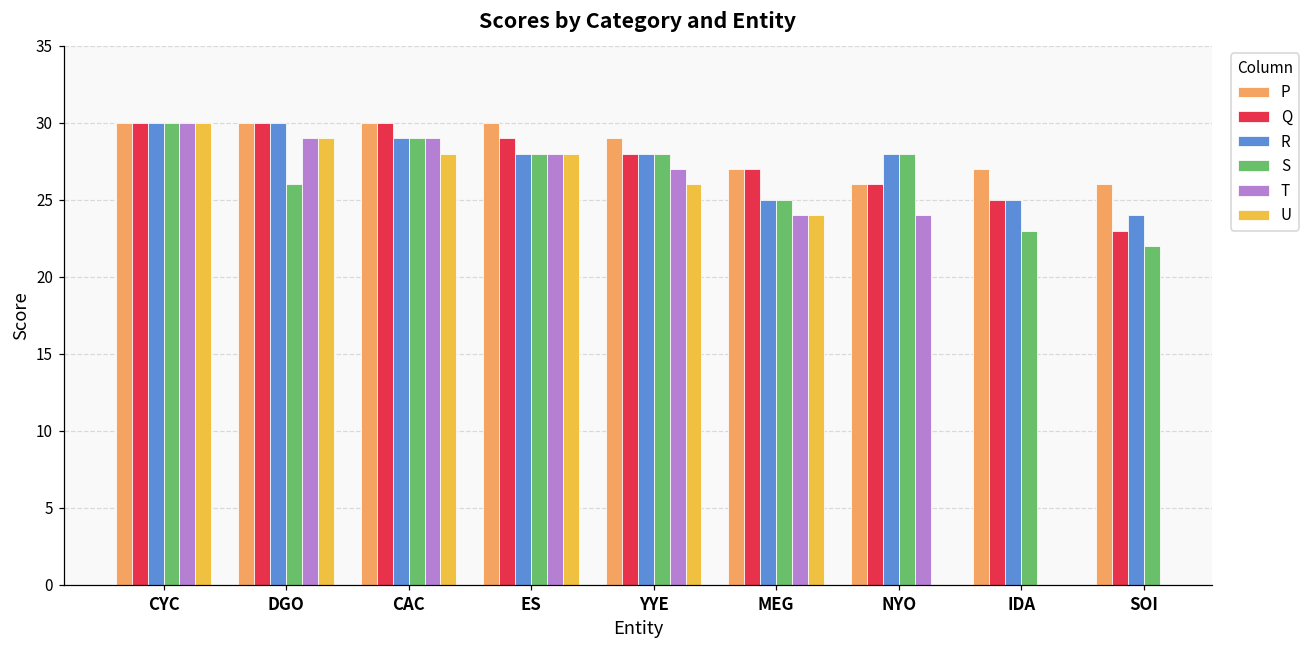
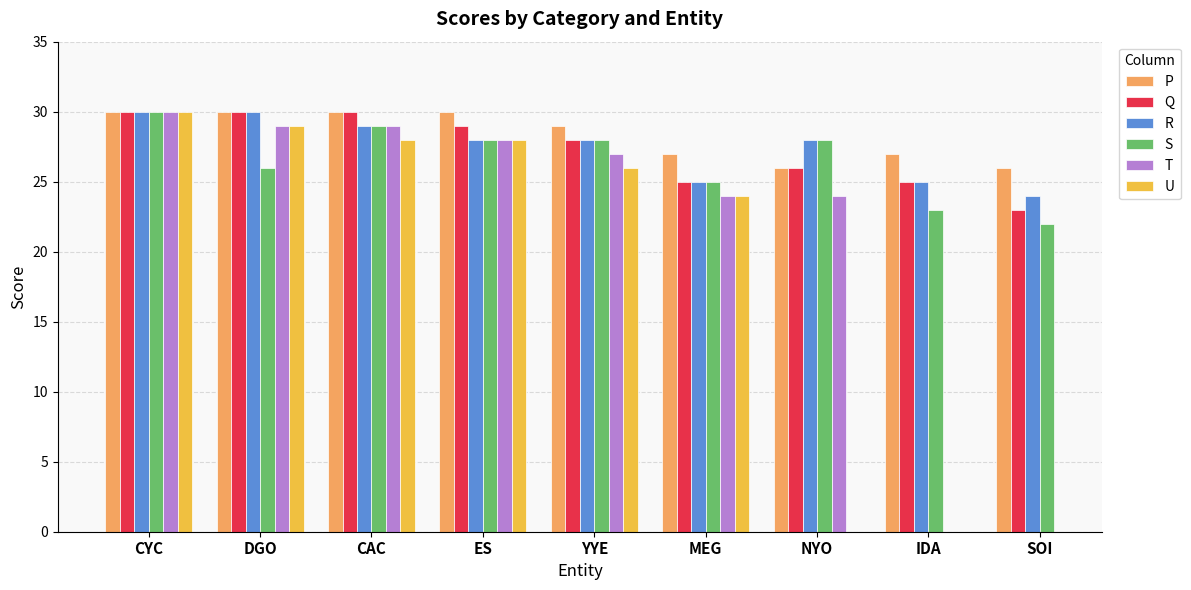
  {
    "Q": {
      "CYC": 30,
      "DGO": 30,
      "CAC": 30,
      "ES": 29,
      "YYE": 28,
-     "MEG": 27,
+     "MEG": 25,
      "NYO": 26,
      "IDA": 25,
      "SOI": 23
    },
    "R": {
      "CYC": 30,
      "DGO": 30,
      "CAC": 29,
      "ES": 28,
      "YYE": 28,
      "MEG": 25,
      "NYO": 28,
      "IDA": 25,
      "SOI": 24
    },
    "S": {
      "CYC": 30,
      "DGO": 26,
      "CAC": 29,
      "ES": 28,
      "YYE": 28,
      "MEG": 25,
      "NYO": 28,
      "IDA": 23,
      "SOI": 22
    }
  }
